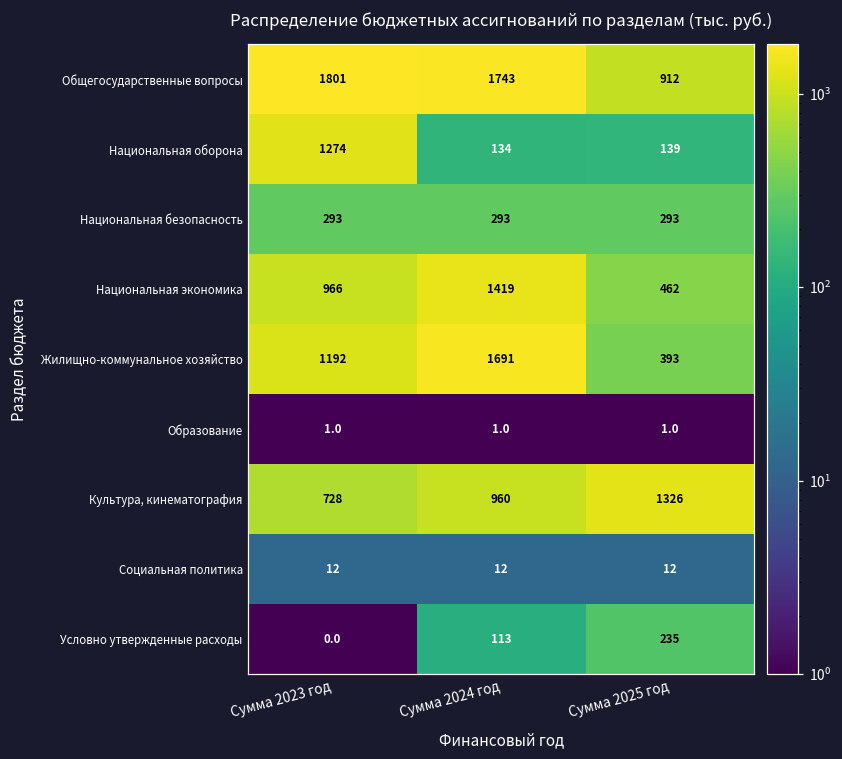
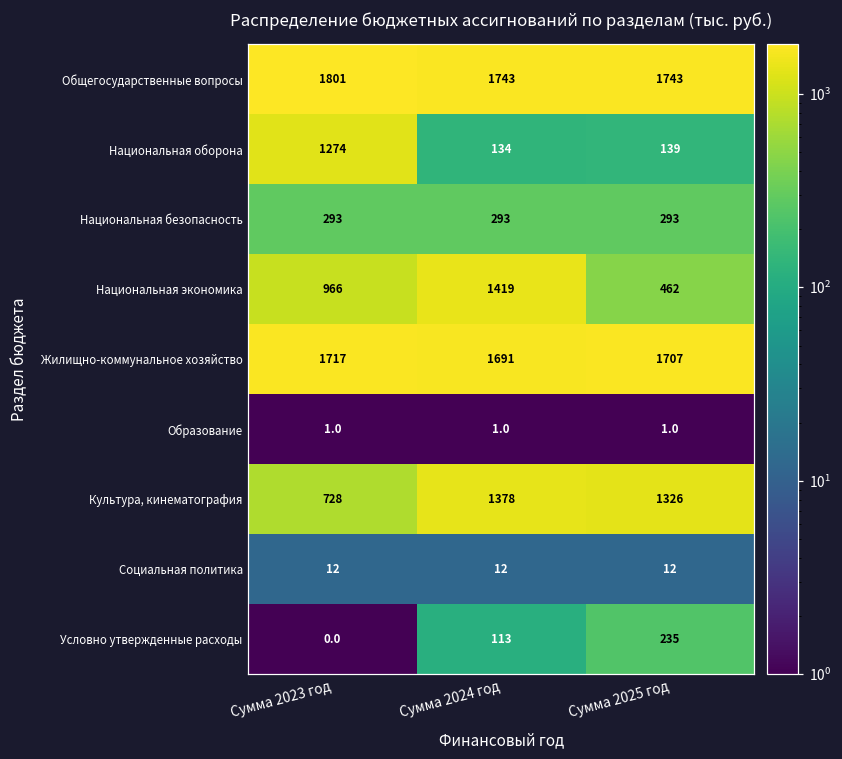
  {
    "Общегосударственные вопросы": {
      "Сумма 2023 год": 1801,
      "Сумма 2024 год": 1743,
-     "Сумма 2025 год": 912
+     "Сумма 2025 год": 1743
    },
    "Национальная оборона": {
      "Сумма 2023 год": 1274,
      "Сумма 2024 год": 134,
      "Сумма 2025 год": 139
    },
    "Национальная безопасность": {
      "Сумма 2023 год": 293,
      "Сумма 2024 год": 293,
      "Сумма 2025 год": 293
    },
    "Национальная экономика": {
      "Сумма 2023 год": 966,
      "Сумма 2024 год": 1419,
      "Сумма 2025 год": 462
    },
    "Жилищно-коммунальное хозяйство": {
-     "Сумма 2023 год": 1192,
+     "Сумма 2023 год": 1717,
      "Сумма 2024 год": 1691,
-     "Сумма 2025 год": 393
+     "Сумма 2025 год": 1707
    },
    "Образование": {
      "Сумма 2023 год": 1.0,
      "Сумма 2024 год": 1.0,
      "Сумма 2025 год": 1.0
    },
    "Культура, кинематография": {
      "Сумма 2023 год": 728,
-     "Сумма 2024 год": 960,
+     "Сумма 2024 год": 1378,
      "Сумма 2025 год": 1326
    },
    "Социальная политика": {
      "Сумма 2023 год": 12,
      "Сумма 2024 год": 12,
      "Сумма 2025 год": 12
    },
    "Условно утвержденные расходы": {
      "Сумма 2023 год": 0.0,
      "Сумма 2024 год": 113,
      "Сумма 2025 год": 235
    }
  }
